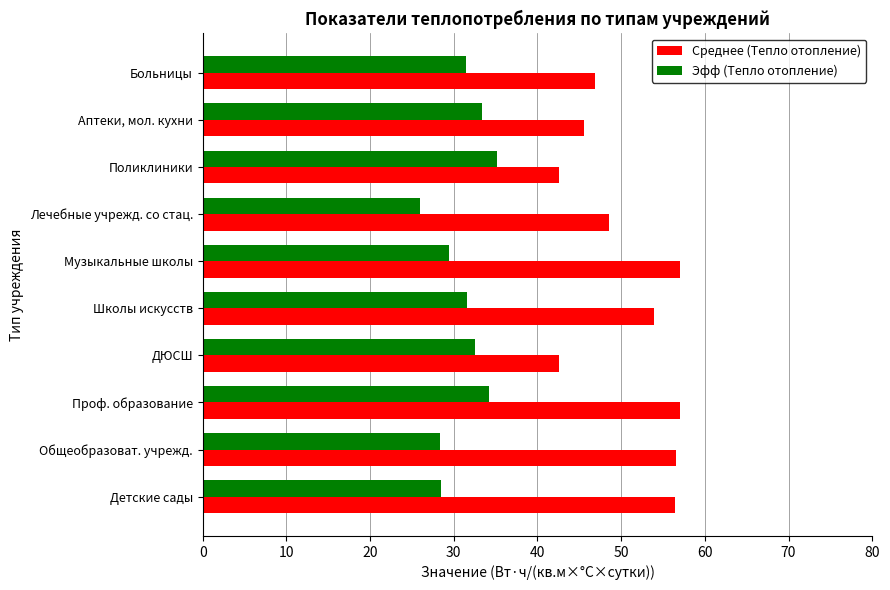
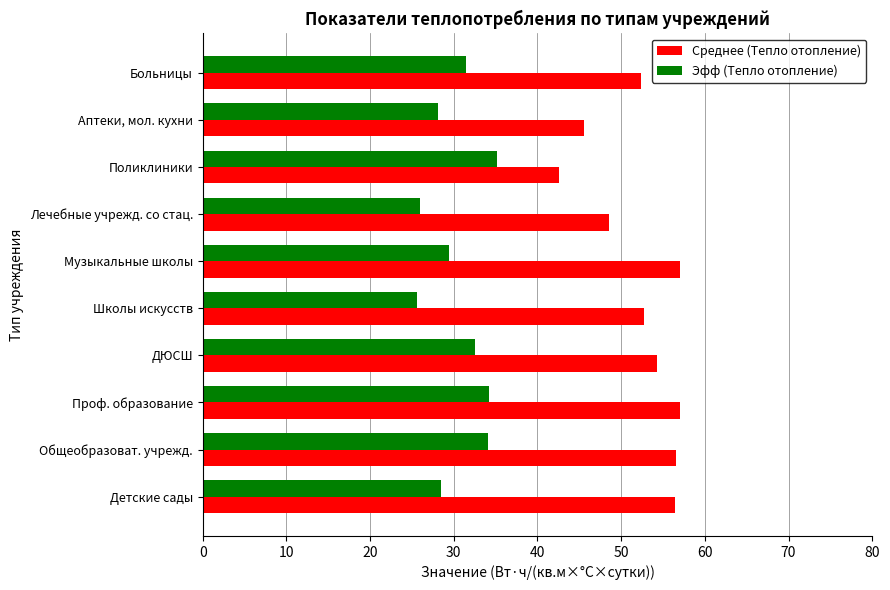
  {
    "Среднее (Тепло отопление)": {
-     "Больницы": 47,
+     "Больницы": 52,
      "Аптеки, мол. кухни": 46,
      "Поликлиники": 43,
      "Лечебные учрежд. со стац.": 49,
      "Музыкальные школы": 57,
-     "Школы искусств": 54,
-     "ДЮСШ": 43,
+     "Школы искусств": 53,
+     "ДЮСШ": 54,
      "Проф. образование": 57,
      "Общеобразоват. учрежд.": 57,
      "Детские сады": 56
    },
    "Эфф (Тепло отопление)": {
      "Больницы": 31,
-     "Аптеки, мол. кухни": 33,
+     "Аптеки, мол. кухни": 28,
      "Поликлиники": 35,
      "Лечебные учрежд. со стац.": 26,
      "Музыкальные школы": 29,
-     "Школы искусств": 32,
+     "Школы искусств": 26,
      "ДЮСШ": 33,
      "Проф. образование": 34,
-     "Общеобразоват. учрежд.": 28,
+     "Общеобразоват. учрежд.": 34,
      "Детские сады": 28
    }
  }
